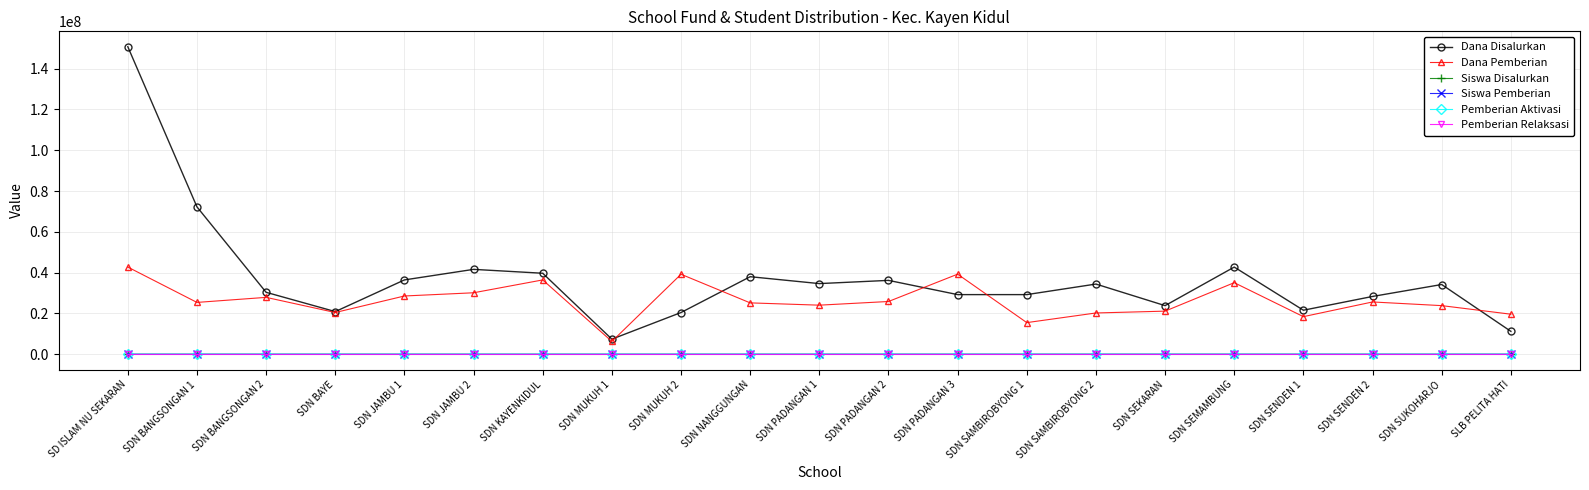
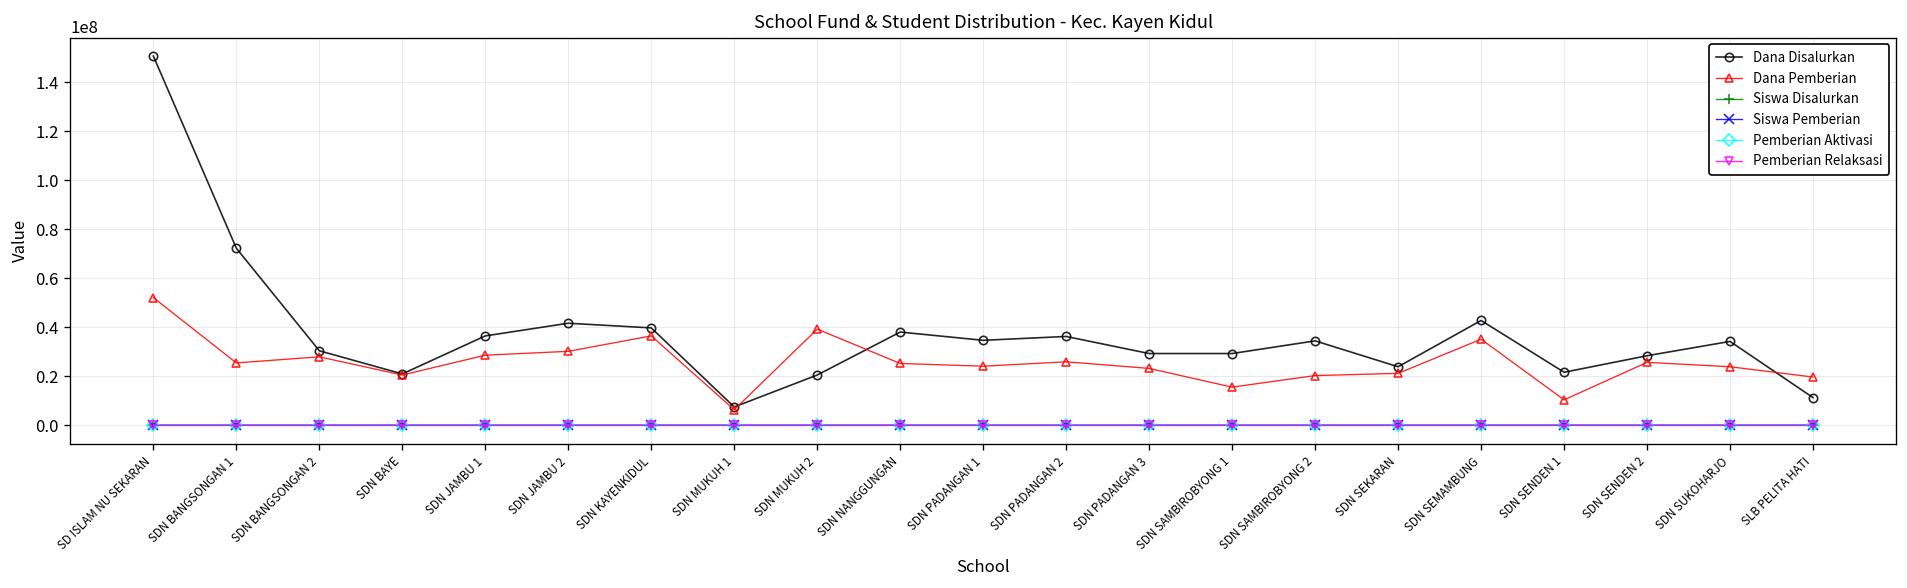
  {
    "Dana Disalurkan": {
      "SD ISLAM NU SEKARAN": 151000000,
      "SDN BANGSONGAN 1": 72000000,
      "SDN BANGSONGAN 2": 30000000,
      "SDN JAMBU 1": 36000000,
      "SDN JAMBU 2": 42000000,
      "SDN KAYENKIDUL": 40000000,
      "SDN MUKUH 2": 20000000,
      "SDN NANGGUNGAN": 38000000,
      "SDN PADANGAN 1": 35000000,
      "SDN PADANGAN 2": 36000000,
      "SDN PADANGAN 3": 29000000,
      "SDN SAMBIROBYONG 1": 29000000,
      "SDN SAMBIROBYONG 2": 34000000,
      "SDN SEKARAN": 24000000,
      "SDN SEMAMBUNG": 43000000,
      "SDN SENDEN 1": 22000000,
      "SDN SENDEN 2": 28000000,
      "SDN SUKOHARJO": 34000000,
      "SLB PELITA HATI": 11000000
    },
    "Dana Pemberian": {
-     "SD ISLAM NU SEKARAN": 43000000,
+     "SD ISLAM NU SEKARAN": 52000000,
      "SDN BANGSONGAN 1": 25000000,
      "SDN BANGSONGAN 2": 28000000,
      "SDN JAMBU 1": 29000000,
      "SDN JAMBU 2": 30000000,
      "SDN KAYENKIDUL": 36000000,
      "SDN MUKUH 2": 39000000,
      "SDN NANGGUNGAN": 25000000,
      "SDN PADANGAN 1": 24000000,
      "SDN PADANGAN 2": 26000000,
-     "SDN PADANGAN 3": 39000000,
+     "SDN PADANGAN 3": 23000000,
      "SDN SAMBIROBYONG 1": 16000000,
      "SDN SAMBIROBYONG 2": 20000000,
      "SDN SEKARAN": 21000000,
      "SDN SEMAMBUNG": 35000000,
-     "SDN SENDEN 1": 18000000,
+     "SDN SENDEN 1": 10000000,
      "SDN SENDEN 2": 26000000,
      "SDN SUKOHARJO": 24000000,
      "SLB PELITA HATI": 20000000
    },
    "Pemberian Relaksasi": {
      "SD ISLAM NU SEKARAN": 0,
      "SDN BANGSONGAN 1": 0,
      "SDN BANGSONGAN 2": 0,
      "SDN BAYE": 0,
      "SDN JAMBU 1": 0,
      "SDN JAMBU 2": 0,
      "SDN KAYENKIDUL": 0,
      "SDN MUKUH 1": 0,
      "SDN MUKUH 2": 0,
      "SDN NANGGUNGAN": 0,
      "SDN PADANGAN 1": 0,
      "SDN PADANGAN 2": 0,
      "SDN PADANGAN 3": 0,
      "SDN SAMBIROBYONG 1": 0,
      "SDN SAMBIROBYONG 2": 0,
      "SDN SEKARAN": 0,
      "SDN SEMAMBUNG": 0,
      "SDN SENDEN 1": 0,
      "SDN SENDEN 2": 0,
      "SDN SUKOHARJO": 0,
      "SLB PELITA HATI": 0
    }
  }
